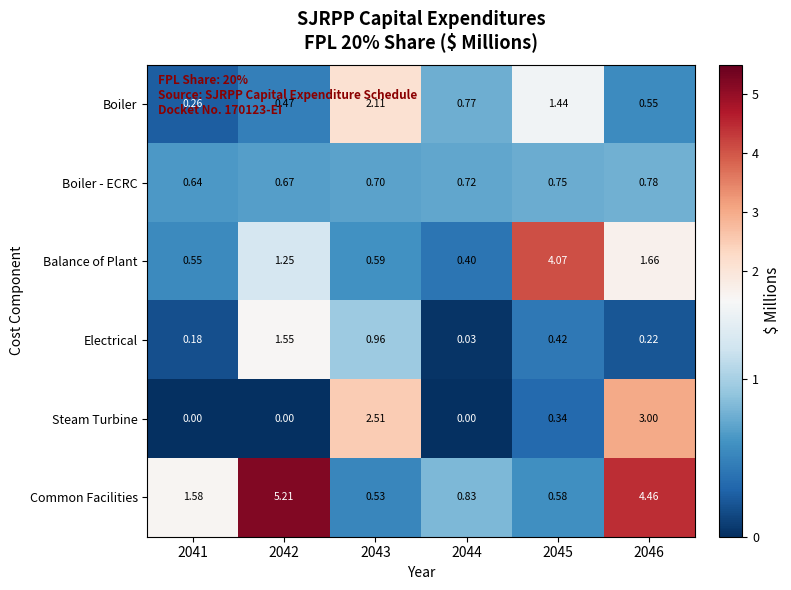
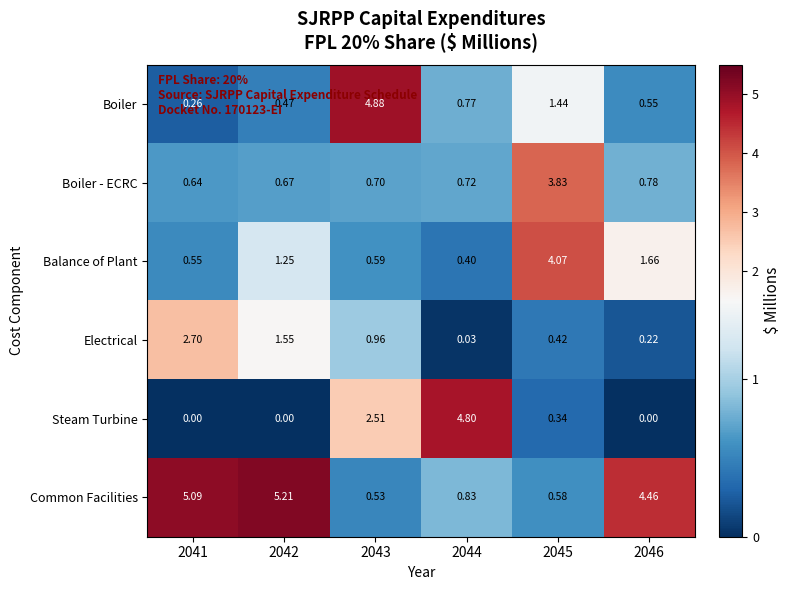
  {
    "Boiler": {
-     "2043": 2.11,
+     "2043": 4.88,
      "2044": 0.77,
      "2045": 1.44,
      "2046": 0.55
    },
    "Boiler - ECRC": {
      "2041": 0.64,
      "2042": 0.67,
      "2043": 0.70,
      "2044": 0.72,
-     "2045": 0.75,
+     "2045": 3.83,
      "2046": 0.78
    },
    "Balance of Plant": {
      "2041": 0.55,
      "2042": 1.25,
      "2043": 0.59,
      "2044": 0.40,
      "2045": 4.07,
      "2046": 1.66
    },
    "Electrical": {
-     "2041": 0.18,
+     "2041": 2.70,
      "2042": 1.55,
      "2043": 0.96,
      "2044": 0.03,
      "2045": 0.42,
      "2046": 0.22
    },
    "Steam Turbine": {
      "2041": 0.00,
      "2042": 0.00,
      "2043": 2.51,
-     "2044": 0.00,
+     "2044": 4.80,
      "2045": 0.34,
-     "2046": 3.00
+     "2046": 0.00
    },
    "Common Facilities": {
-     "2041": 1.58,
+     "2041": 5.09,
      "2042": 5.21,
      "2043": 0.53,
      "2044": 0.83,
      "2045": 0.58,
      "2046": 4.46
    }
  }
